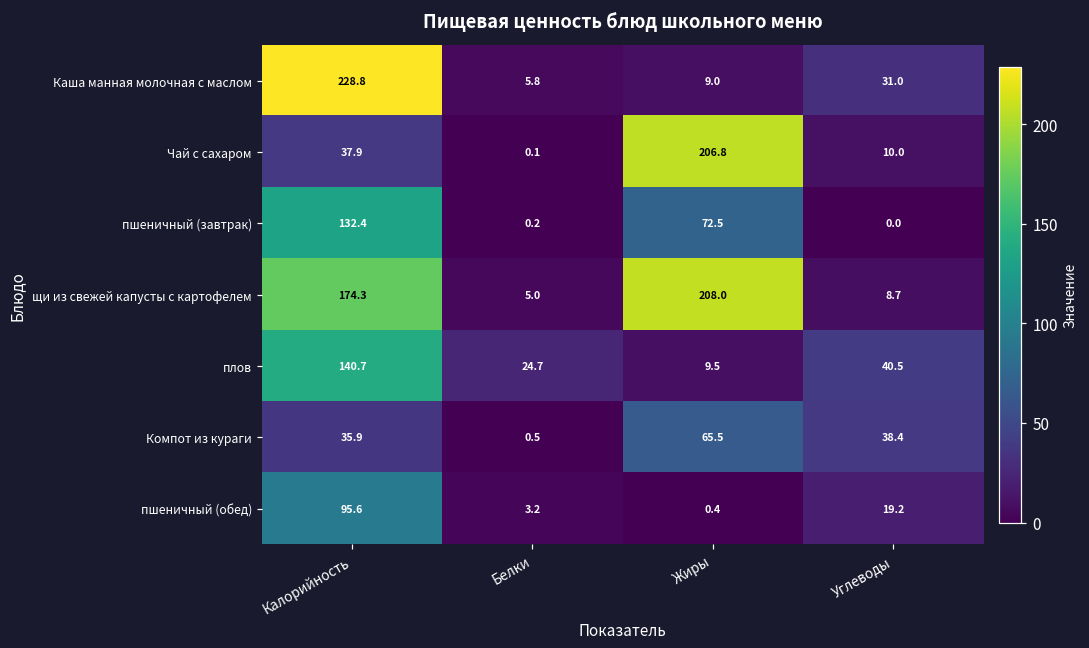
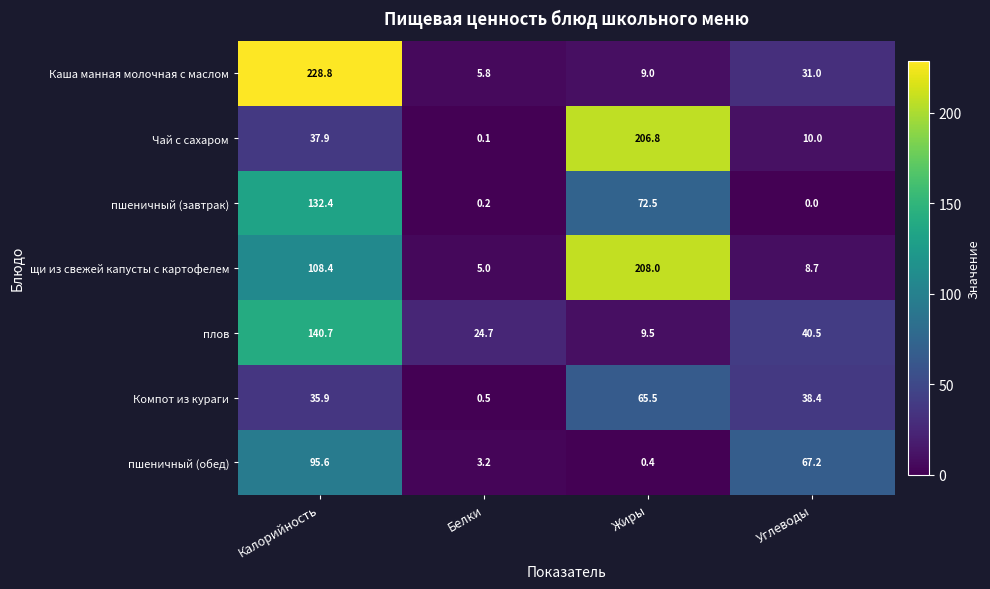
  {
    "Каша манная молочная с маслом": {
      "Калорийность": 228.8,
      "Белки": 5.8,
      "Жиры": 9.0,
      "Углеводы": 31.0
    },
    "Чай с сахаром": {
      "Калорийность": 37.9,
      "Белки": 0.1,
      "Жиры": 206.8,
      "Углеводы": 10.0
    },
    "пшеничный (завтрак)": {
      "Калорийность": 132.4,
      "Белки": 0.2,
      "Жиры": 72.5,
      "Углеводы": 0.0
    },
    "щи из свежей капусты с картофелем": {
-     "Калорийность": 174.3,
+     "Калорийность": 108.4,
      "Белки": 5.0,
      "Жиры": 208.0,
      "Углеводы": 8.7
    },
    "плов": {
      "Калорийность": 140.7,
      "Белки": 24.7,
      "Жиры": 9.5,
      "Углеводы": 40.5
    },
    "Компот из кураги": {
      "Калорийность": 35.9,
      "Белки": 0.5,
      "Жиры": 65.5,
      "Углеводы": 38.4
    },
    "пшеничный (обед)": {
      "Калорийность": 95.6,
      "Белки": 3.2,
      "Жиры": 0.4,
-     "Углеводы": 19.2
+     "Углеводы": 67.2
    }
  }
